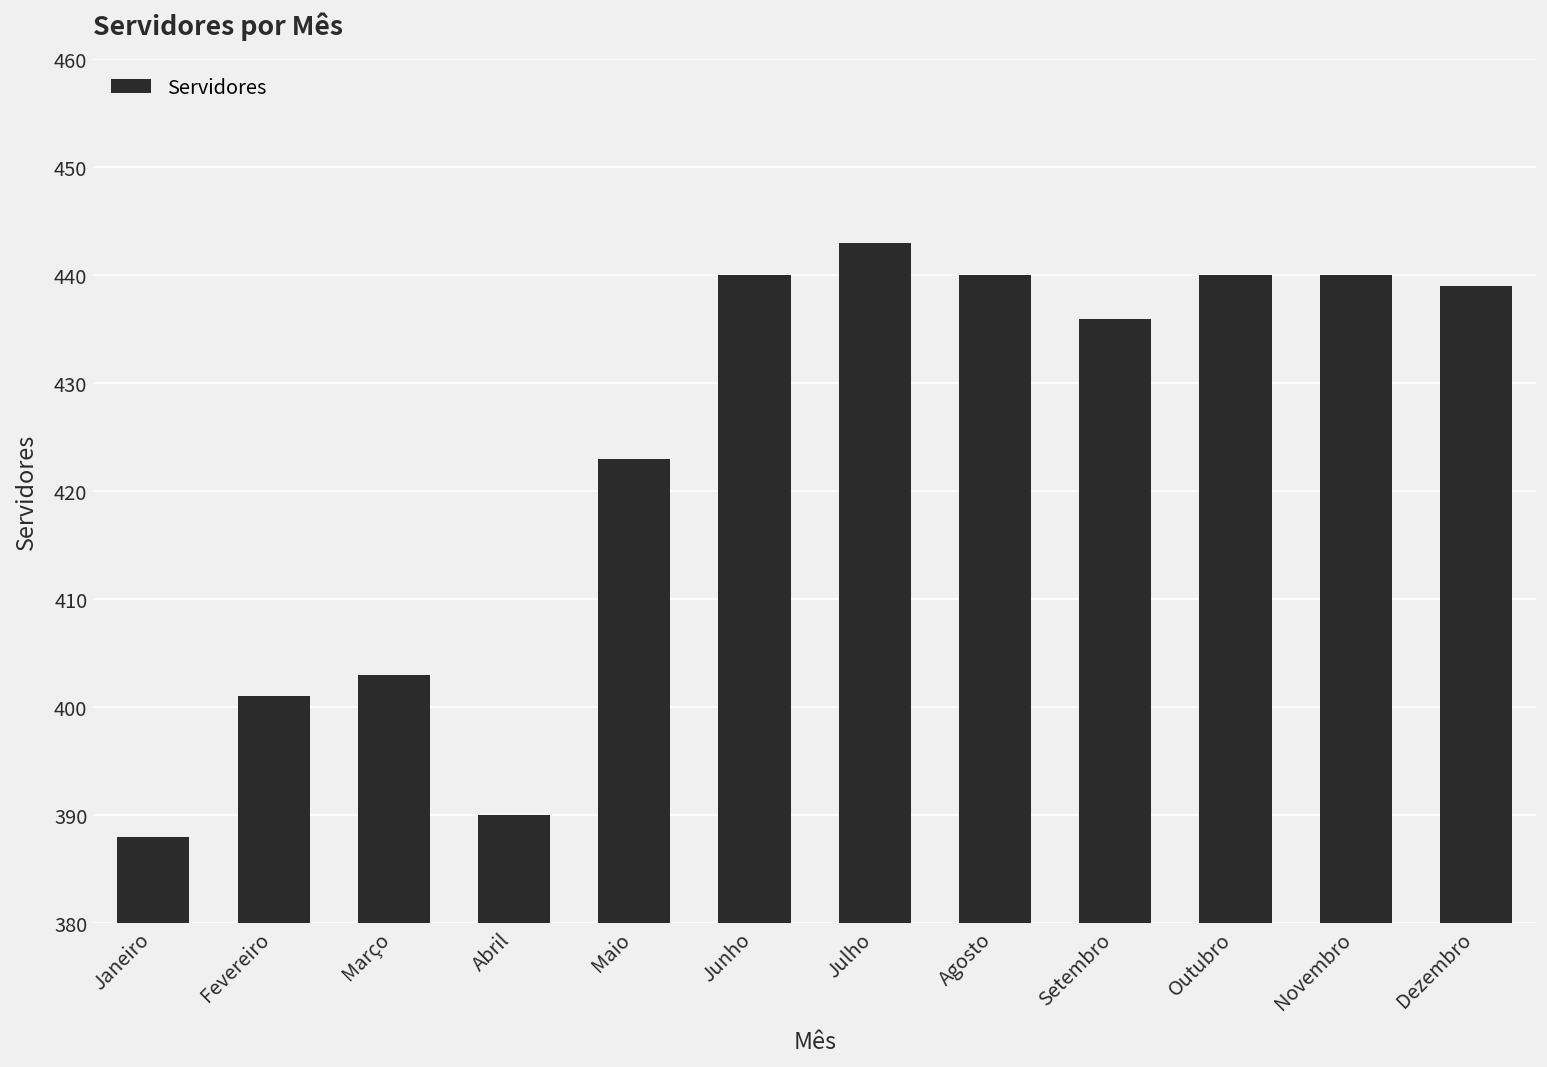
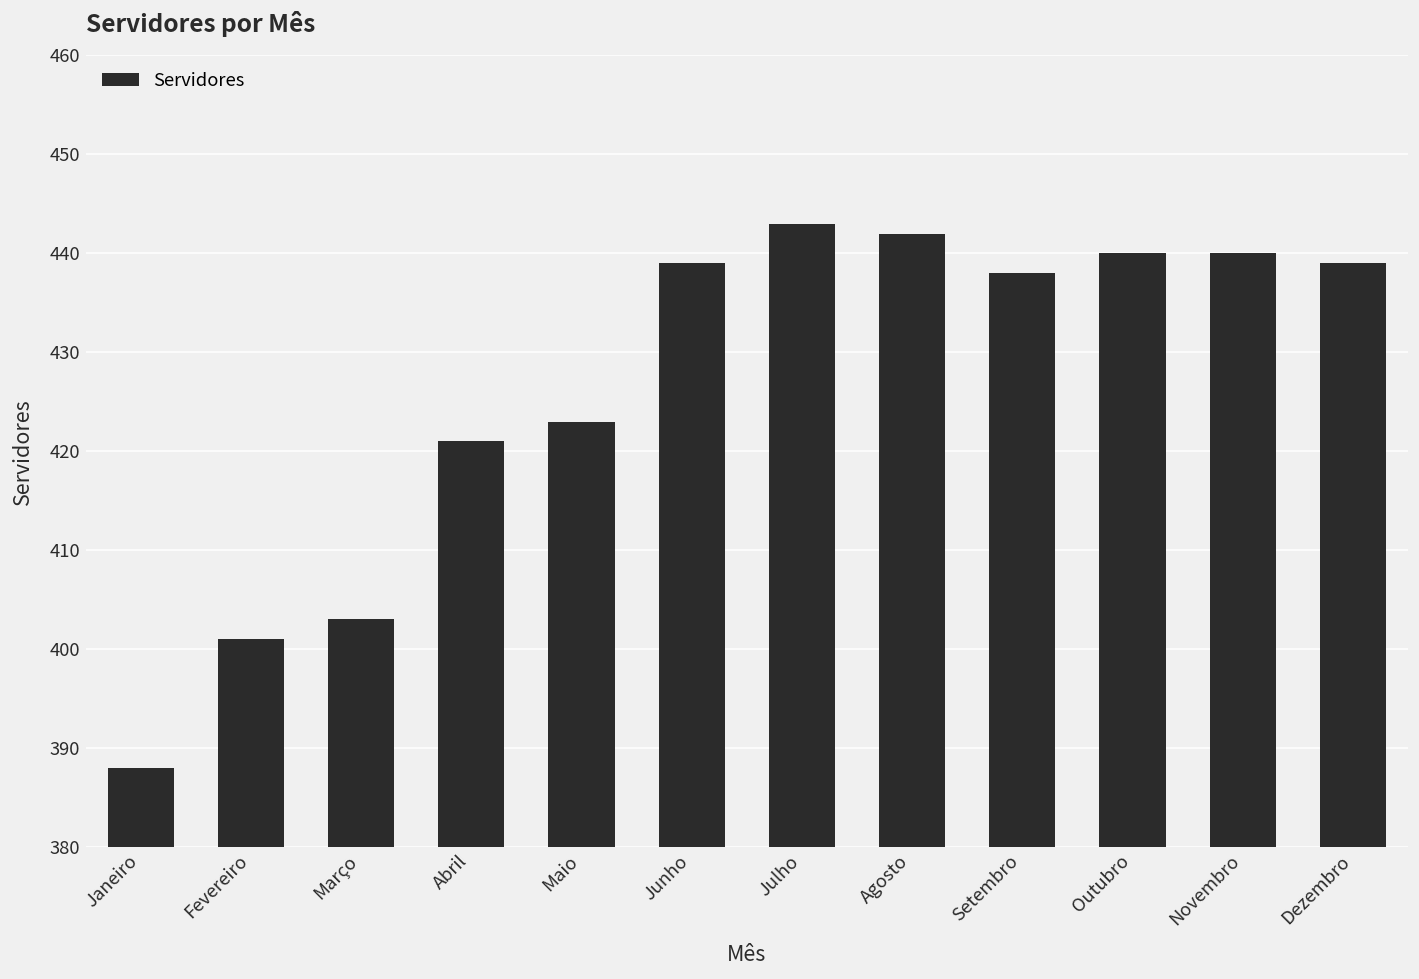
  {
    "Janeiro": 388,
    "Fevereiro": 401,
    "Março": 403,
-   "Abril": 390,
+   "Abril": 421,
    "Maio": 423,
-   "Junho": 440,
+   "Junho": 439,
    "Julho": 443,
-   "Agosto": 440,
-   "Setembro": 436,
+   "Agosto": 442,
+   "Setembro": 438,
    "Outubro": 440,
    "Novembro": 440,
    "Dezembro": 439
  }
